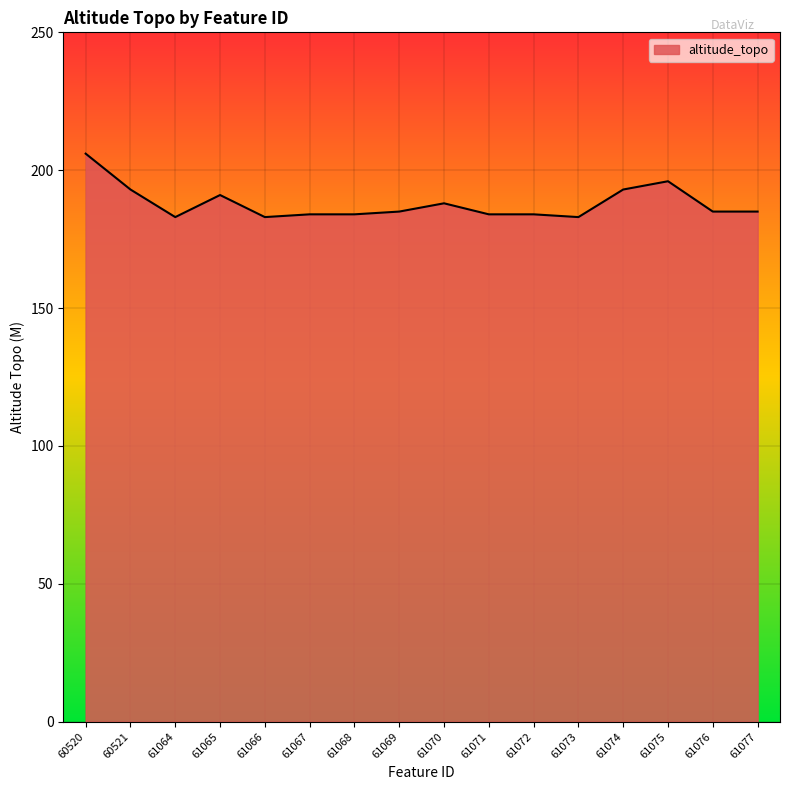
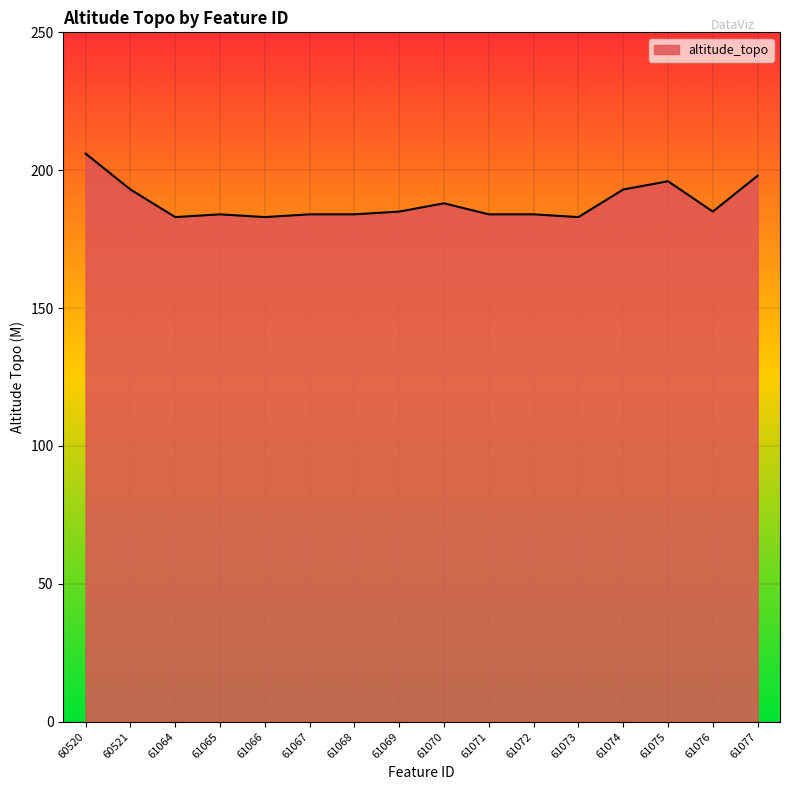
  {
    "60520": 206,
    "60521": 193,
    "61064": 183,
-   "61065": 191,
+   "61065": 184,
    "61066": 183,
    "61067": 184,
    "61068": 184,
    "61069": 185,
    "61070": 188,
    "61071": 184,
    "61072": 184,
    "61073": 183,
    "61074": 193,
    "61075": 196,
    "61076": 185,
-   "61077": 185
+   "61077": 198
  }
